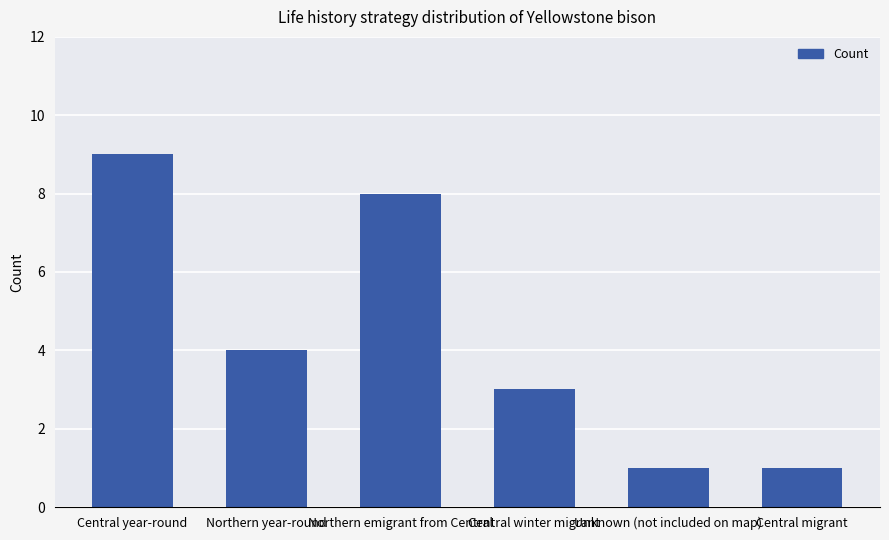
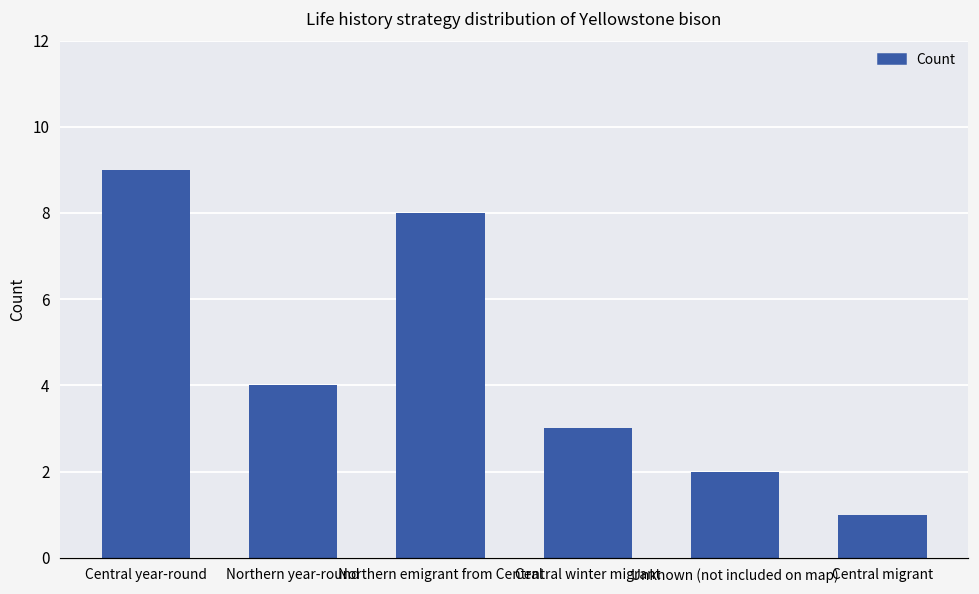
  {
    "Central year-round": 9,
    "Northern emigrant from Central": 8,
-   "Unknown (not included on map)": 1,
+   "Unknown (not included on map)": 2,
    "Central migrant": 1
  }
